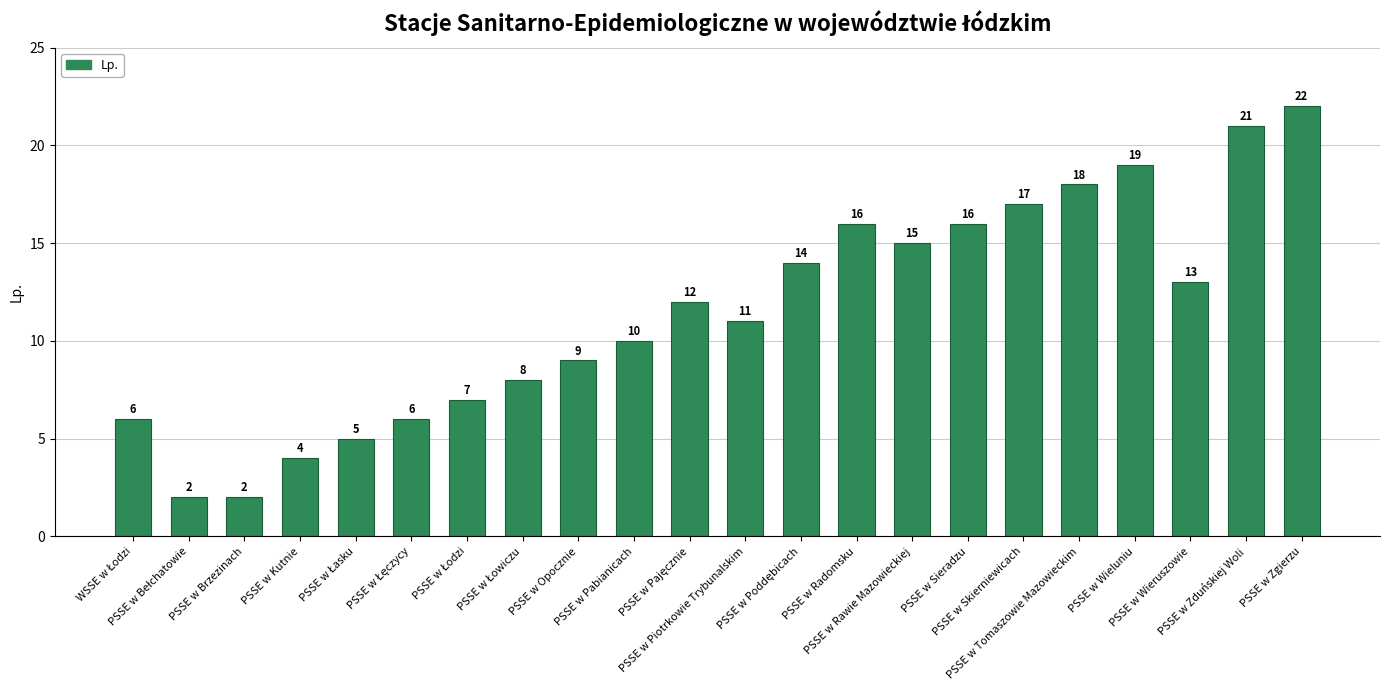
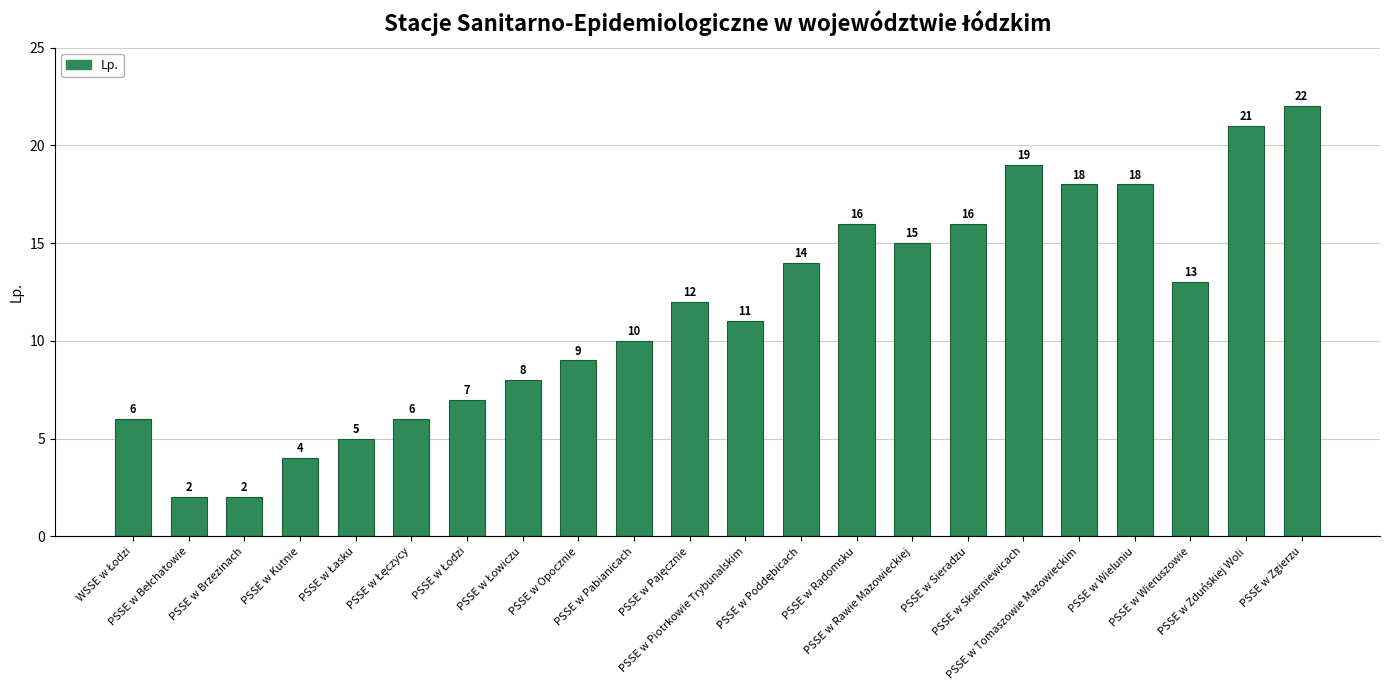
  {
    "WSSE w Łodzi": 6,
    "PSSE w Bełchatowie": 2,
    "PSSE w Brzezinach": 2,
    "PSSE w Kutnie": 4,
    "PSSE w Łasku": 5,
    "PSSE w Łęczycy": 6,
    "PSSE w Łodzi": 7,
    "PSSE w Łowiczu": 8,
    "PSSE w Opocznie": 9,
    "PSSE w Pabianicach": 10,
    "PSSE w Pajęcznie": 12,
    "PSSE w Piotrkowie Trybunalskim": 11,
    "PSSE w Poddębicach": 14,
    "PSSE w Radomsku": 16,
    "PSSE w Rawie Mazowieckiej": 15,
    "PSSE w Sieradzu": 16,
-   "PSSE w Skierniewicach": 17,
+   "PSSE w Skierniewicach": 19,
    "PSSE w Tomaszowie Mazowieckim": 18,
-   "PSSE w Wieluniu": 19,
+   "PSSE w Wieluniu": 18,
    "PSSE w Wieruszowie": 13,
    "PSSE w Zduńskiej Woli": 21,
    "PSSE w Zgierzu": 22
  }
